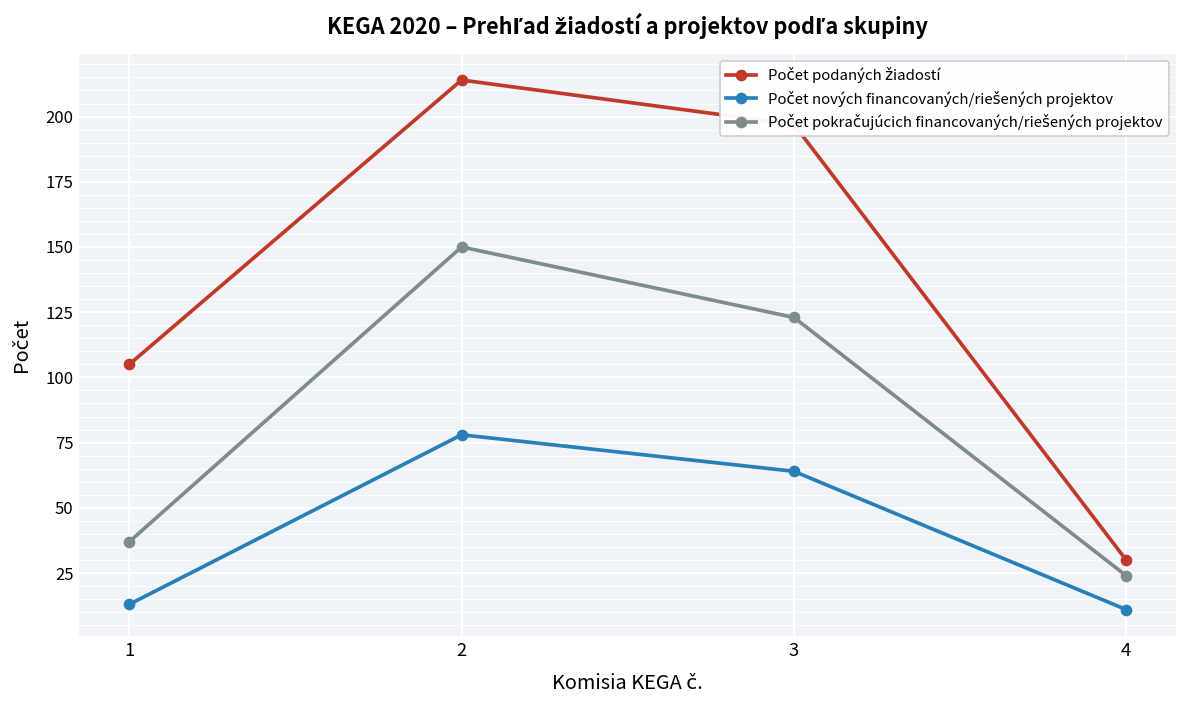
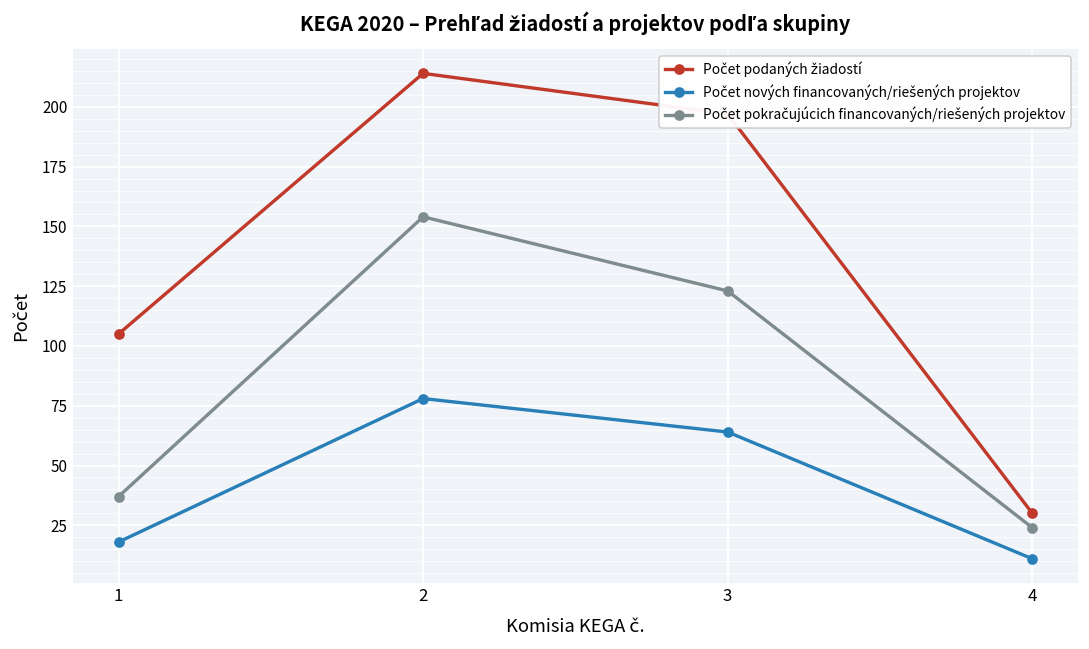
  {
    "Počet podaných žiadostí": {
      "1": 105,
      "2": 214,
      "4": 30
    },
    "Počet nových financovaných/riešených projektov": {
-     "1": 13,
+     "1": 18,
      "2": 78,
      "3": 64,
      "4": 11
    },
    "Počet pokračujúcich financovaných/riešených projektov": {
      "1": 37,
-     "2": 150,
+     "2": 154,
      "3": 123,
      "4": 24
    }
  }
